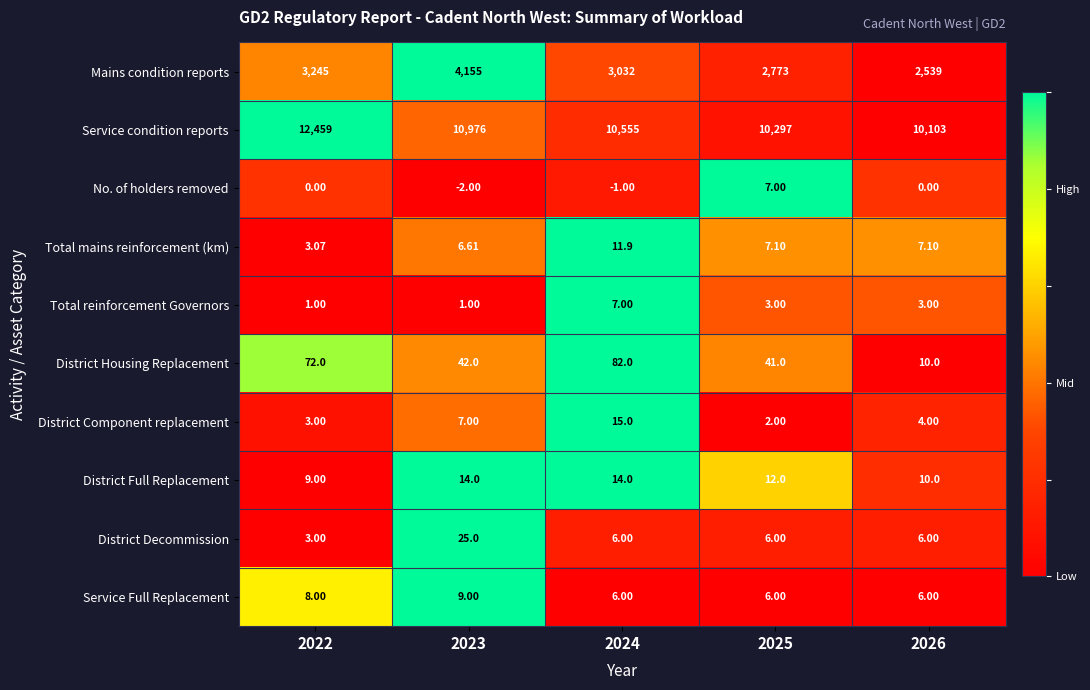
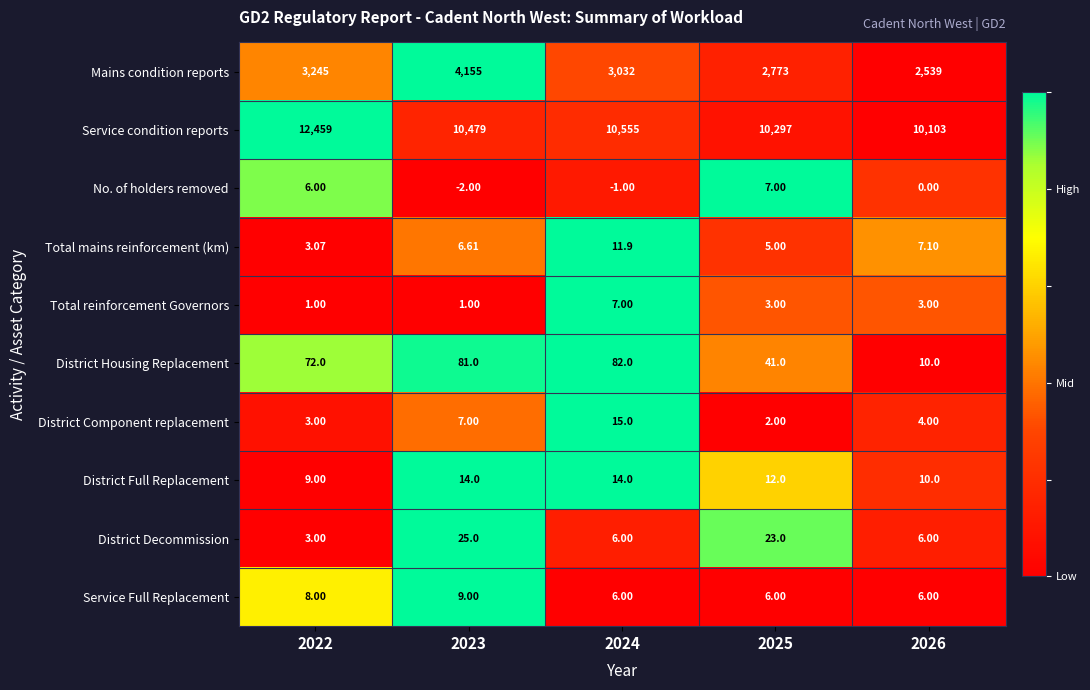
  {
    "Mains condition reports": {
      "2022": "3,245",
      "2023": "4,155",
      "2024": "3,032",
      "2025": "2,773",
      "2026": "2,539"
    },
    "Service condition reports": {
      "2022": "12,459",
-     "2023": "10,976",
+     "2023": "10,479",
      "2024": "10,555",
      "2025": "10,297",
      "2026": "10,103"
    },
    "No. of holders removed": {
-     "2022": "0.00",
+     "2022": "6.00",
      "2023": "-2.00",
      "2024": "-1.00",
      "2025": "7.00",
      "2026": "0.00"
    },
    "Total mains reinforcement (km)": {
      "2022": "3.07",
      "2023": "6.61",
      "2024": "11.9",
-     "2025": "7.10",
+     "2025": "5.00",
      "2026": "7.10"
    },
    "Total reinforcement Governors": {
      "2022": "1.00",
      "2023": "1.00",
      "2024": "7.00",
      "2025": "3.00",
      "2026": "3.00"
    },
    "District Housing Replacement": {
      "2022": "72.0",
-     "2023": "42.0",
+     "2023": "81.0",
      "2024": "82.0",
      "2025": "41.0",
      "2026": "10.0"
    },
    "District Component replacement": {
      "2022": "3.00",
      "2023": "7.00",
      "2024": "15.0",
      "2025": "2.00",
      "2026": "4.00"
    },
    "District Full Replacement": {
      "2022": "9.00",
      "2023": "14.0",
      "2024": "14.0",
      "2025": "12.0",
      "2026": "10.0"
    },
    "District Decommission": {
      "2022": "3.00",
      "2023": "25.0",
      "2024": "6.00",
-     "2025": "6.00",
+     "2025": "23.0",
      "2026": "6.00"
    },
    "Service Full Replacement": {
      "2022": "8.00",
      "2023": "9.00",
      "2024": "6.00",
      "2025": "6.00",
      "2026": "6.00"
    }
  }
